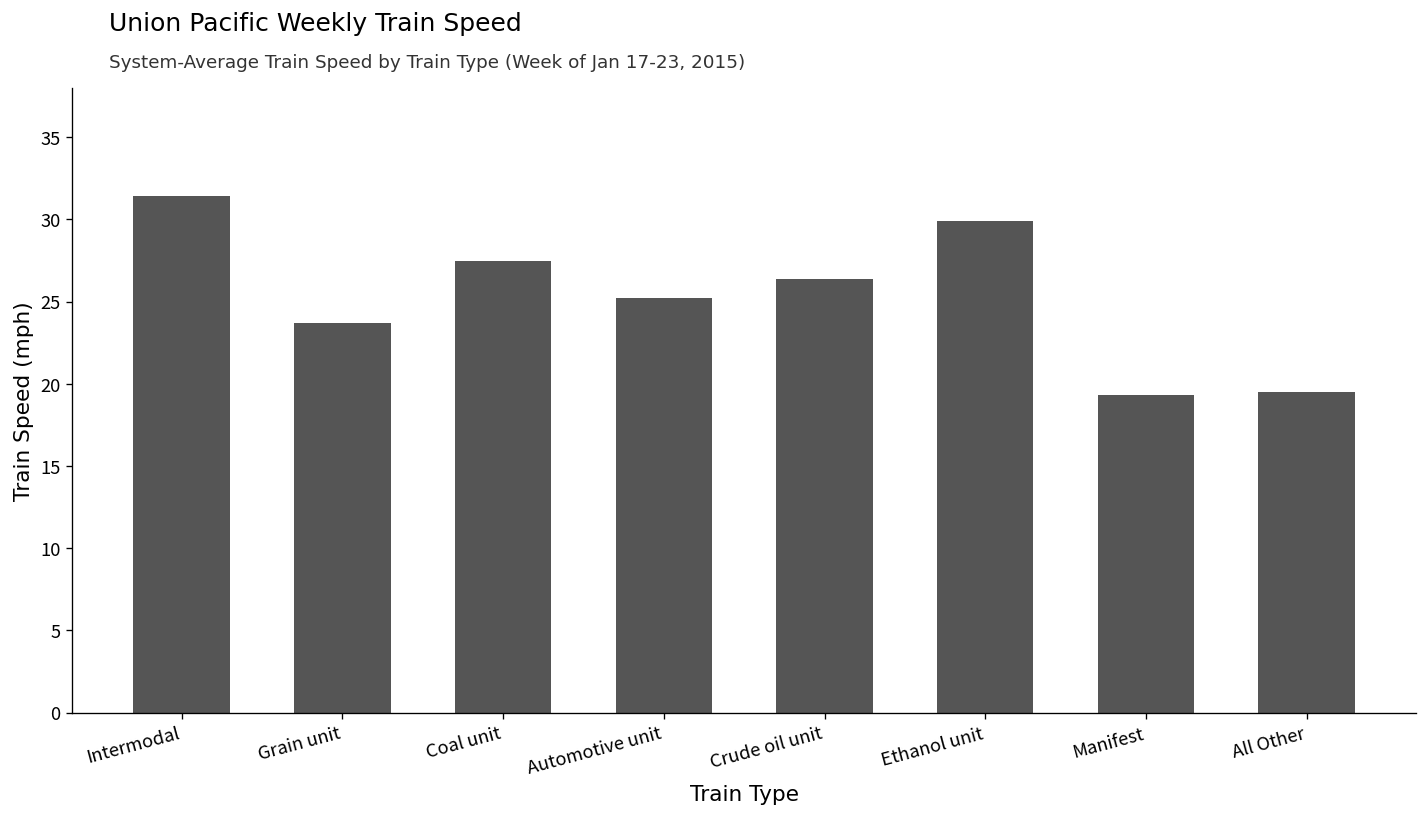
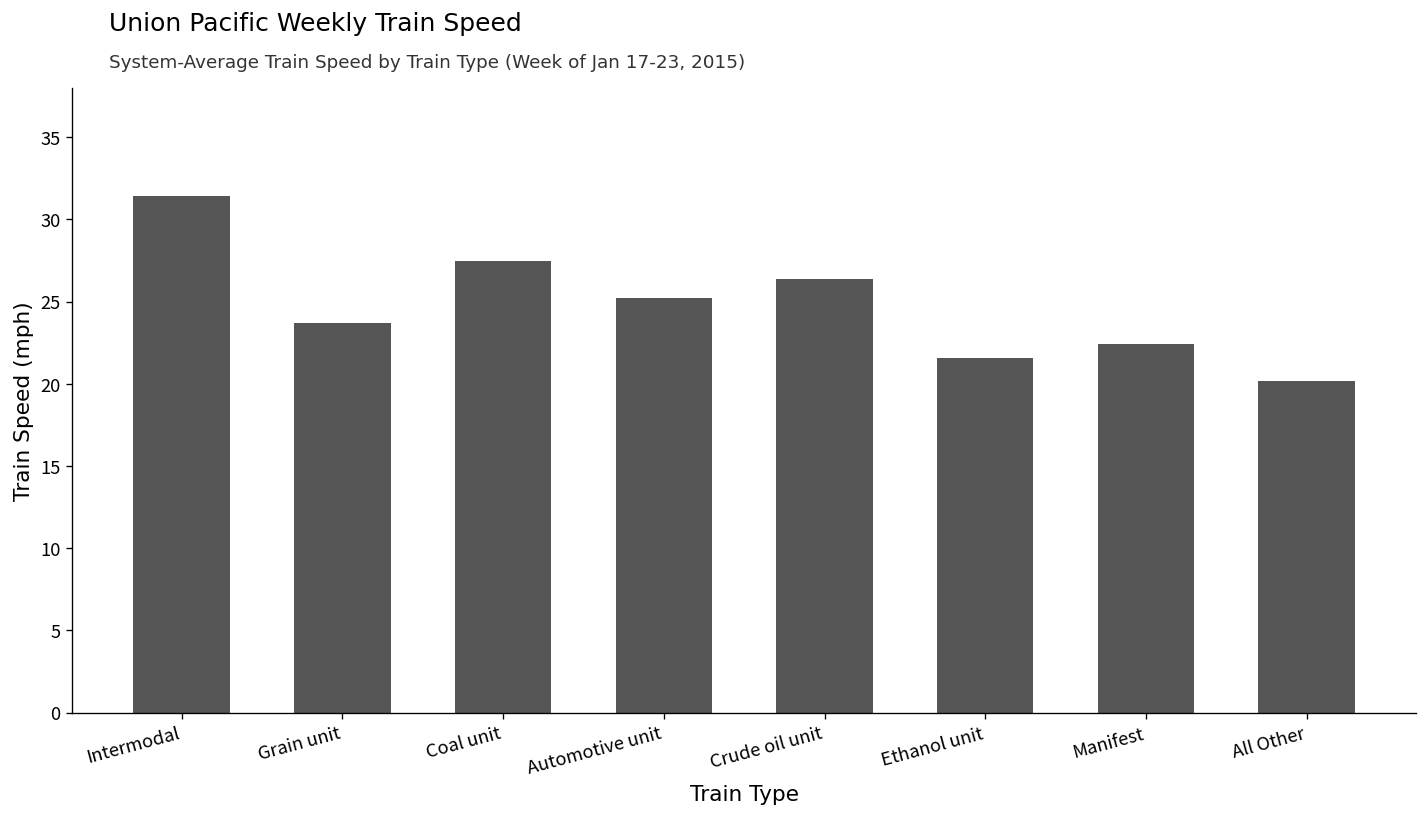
  {
    "Intermodal": 31.4,
    "Grain unit": 23.7,
    "Coal unit": 27.5,
    "Automotive unit": 25.2,
    "Crude oil unit": 26.4,
-   "Ethanol unit": 29.9,
-   "Manifest": 19.3,
-   "All Other": 19.5
+   "Ethanol unit": 21.6,
+   "Manifest": 22.4,
+   "All Other": 20.2
  }
